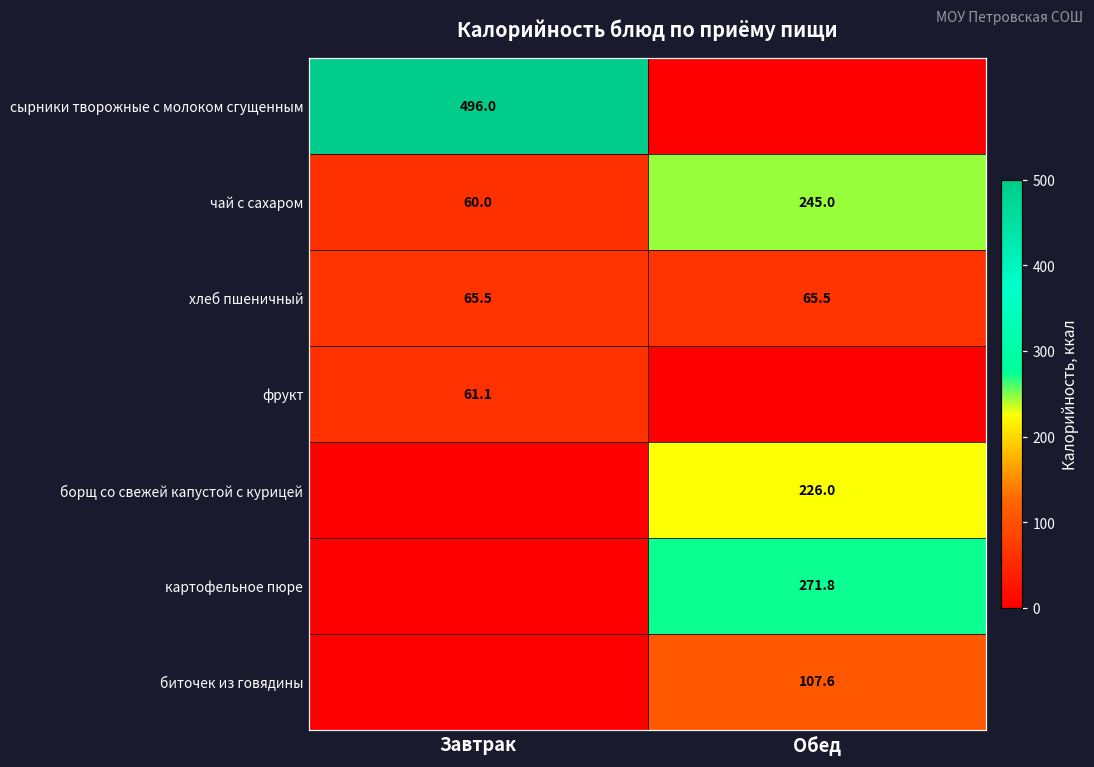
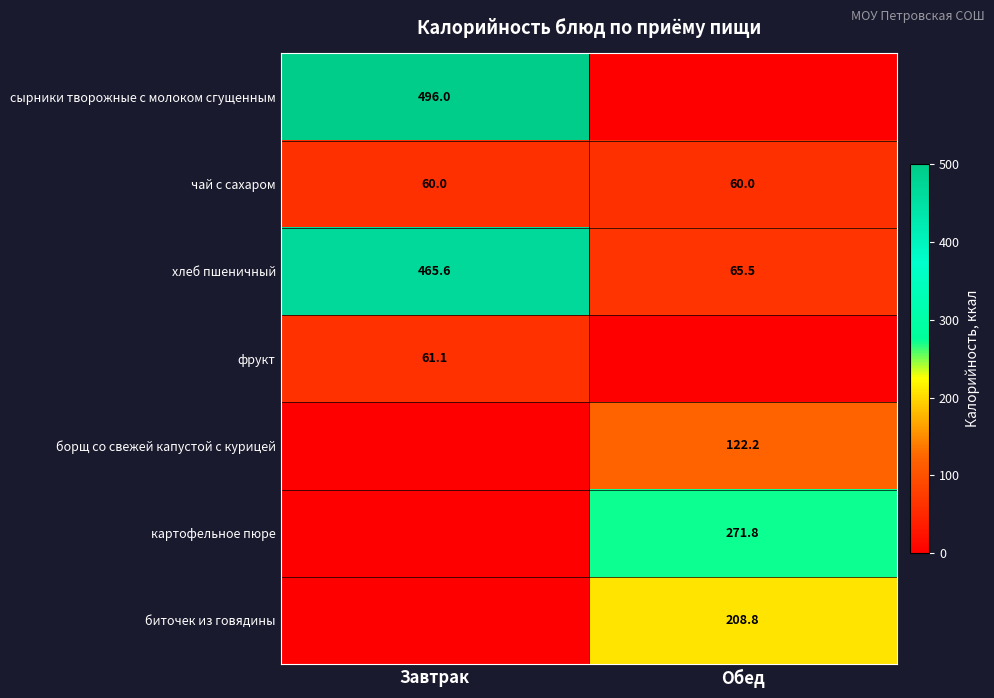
  {
    "сырники творожные с молоком сгущенным": {
      "Завтрак": 496.0
    },
    "чай с сахаром": {
      "Завтрак": 60.0,
-     "Обед": 245.0
+     "Обед": 60.0
    },
    "хлеб пшеничный": {
-     "Завтрак": 65.5,
+     "Завтрак": 465.6,
      "Обед": 65.5
    },
    "фрукт": {
      "Завтрак": 61.1
    },
    "борщ со свежей капустой с курицей": {
-     "Обед": 226.0
+     "Обед": 122.2
    },
    "картофельное пюре": {
      "Обед": 271.8
    },
    "биточек из говядины": {
-     "Обед": 107.6
+     "Обед": 208.8
    }
  }
